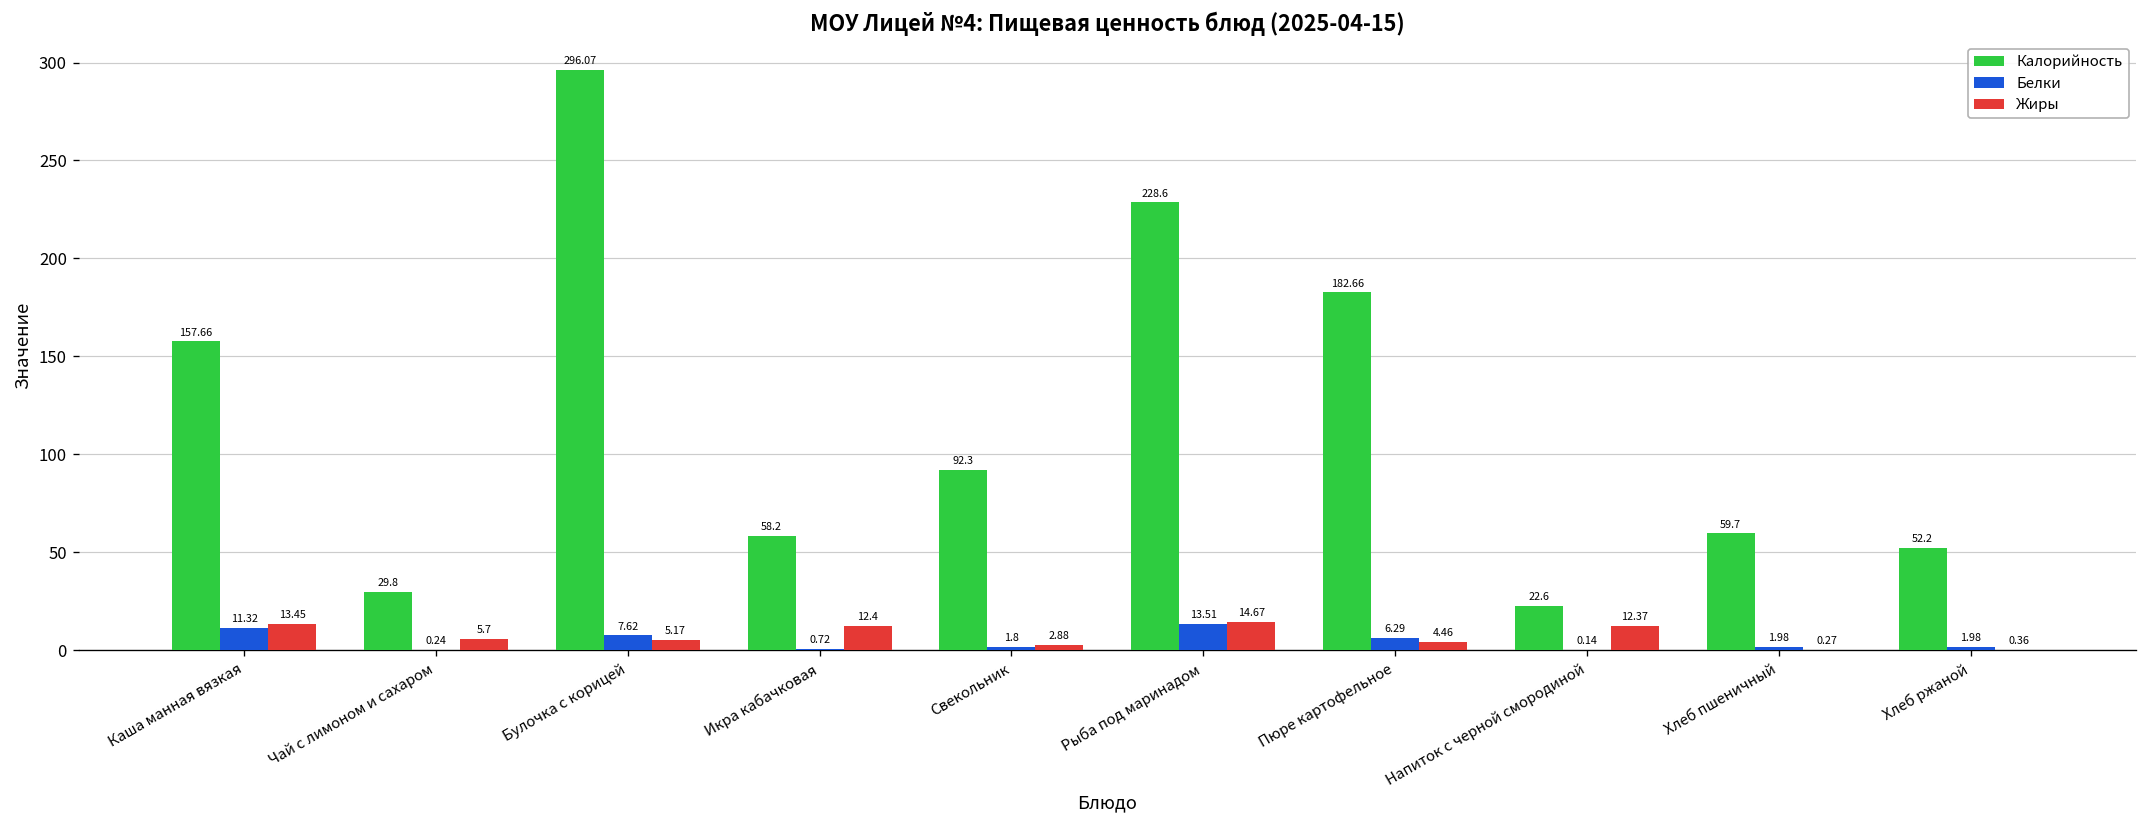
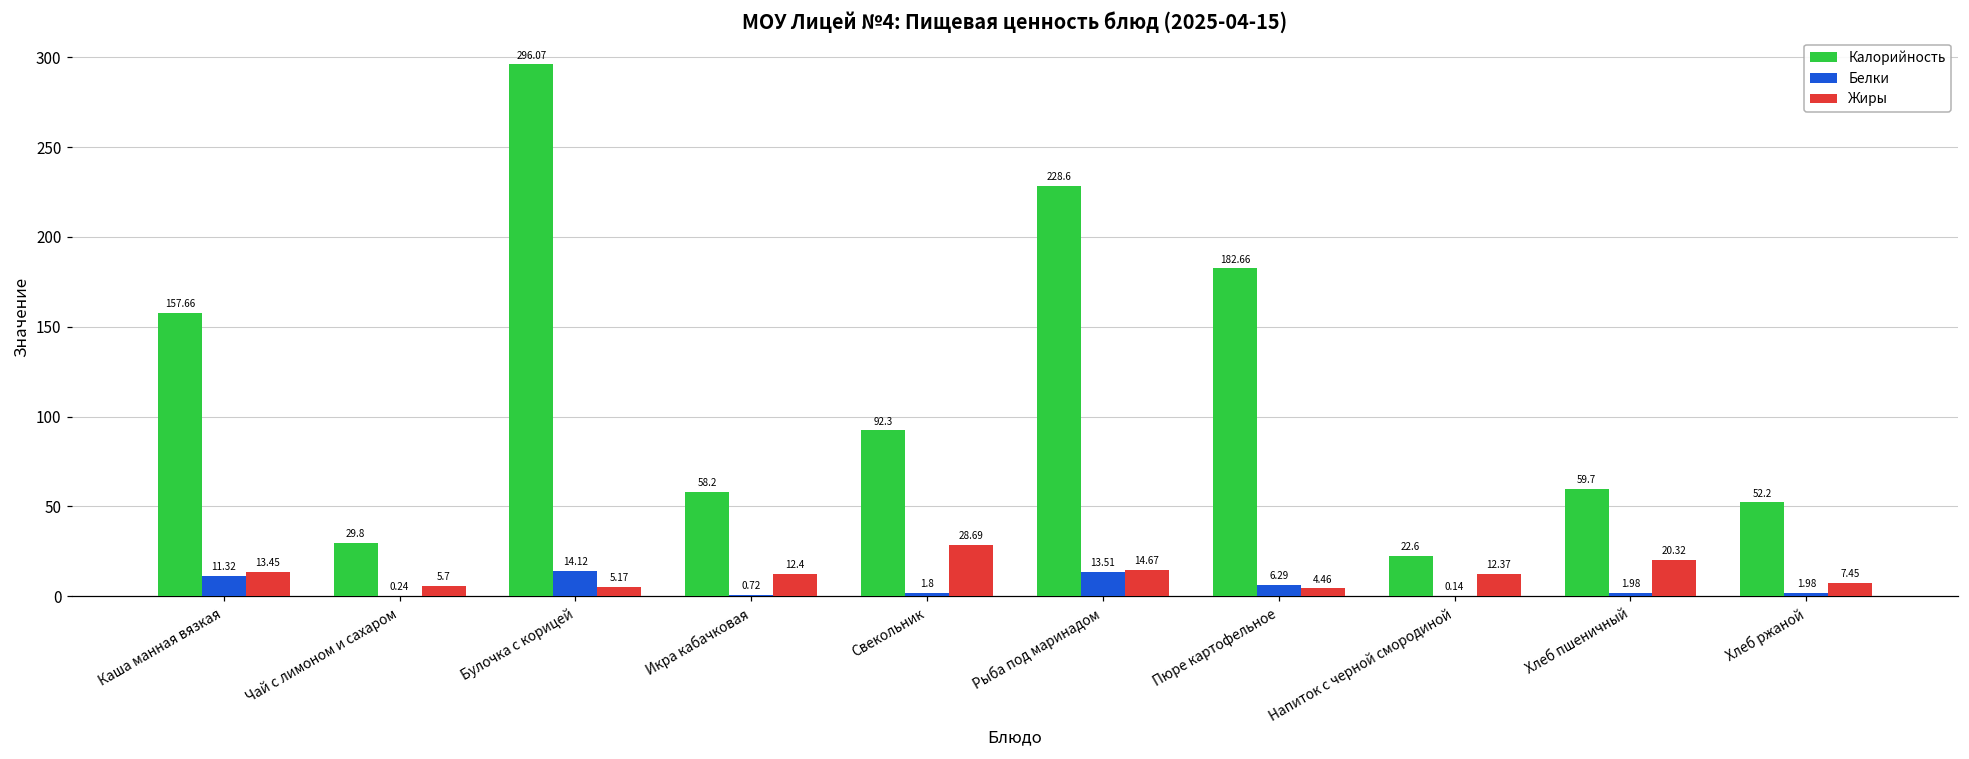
  {
    "Калорийность": {
      "Каша манная вязкая": 157.66,
      "Чай с лимоном и сахаром": 29.8,
      "Булочка с корицей": 296.07,
      "Икра кабачковая": 58.2,
      "Свекольник": 92.3,
      "Рыба под маринадом": 228.6,
      "Пюре картофельное": 182.66,
      "Напиток с черной смородиной": 22.6,
      "Хлеб пшеничный": 59.7,
      "Хлеб ржаной": 52.2
    },
    "Белки": {
      "Каша манная вязкая": 11.32,
      "Чай с лимоном и сахаром": 0.24,
-     "Булочка с корицей": 7.62,
+     "Булочка с корицей": 14.12,
      "Икра кабачковая": 0.72,
      "Свекольник": 1.8,
      "Рыба под маринадом": 13.51,
      "Пюре картофельное": 6.29,
      "Напиток с черной смородиной": 0.14,
      "Хлеб пшеничный": 1.98,
      "Хлеб ржаной": 1.98
    },
    "Жиры": {
      "Каша манная вязкая": 13.45,
      "Чай с лимоном и сахаром": 5.7,
      "Булочка с корицей": 5.17,
      "Икра кабачковая": 12.4,
-     "Свекольник": 2.88,
+     "Свекольник": 28.69,
      "Рыба под маринадом": 14.67,
      "Пюре картофельное": 4.46,
      "Напиток с черной смородиной": 12.37,
-     "Хлеб пшеничный": 0.27,
-     "Хлеб ржаной": 0.36
+     "Хлеб пшеничный": 20.32,
+     "Хлеб ржаной": 7.45
    }
  }
